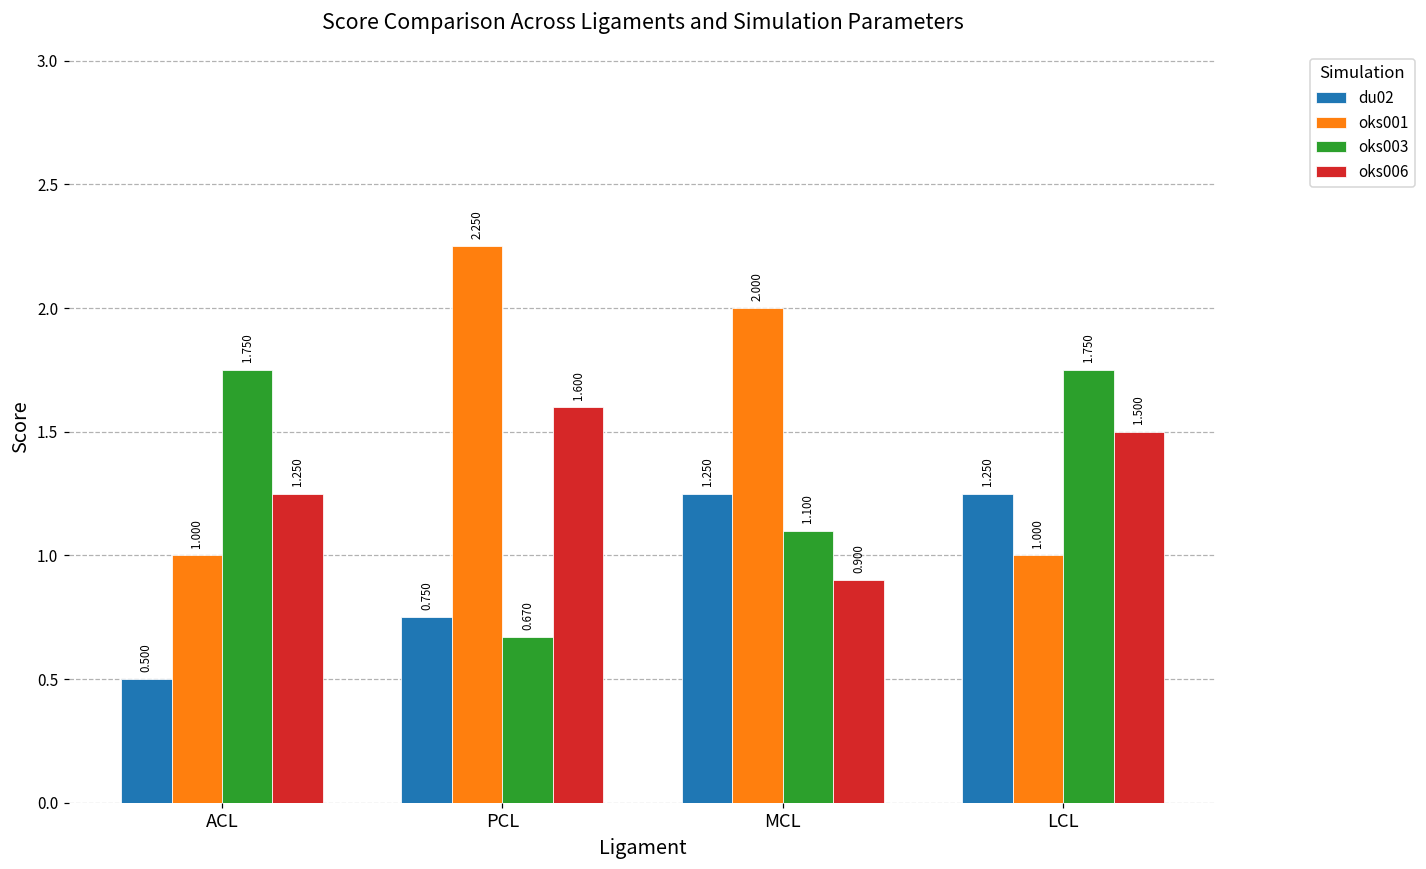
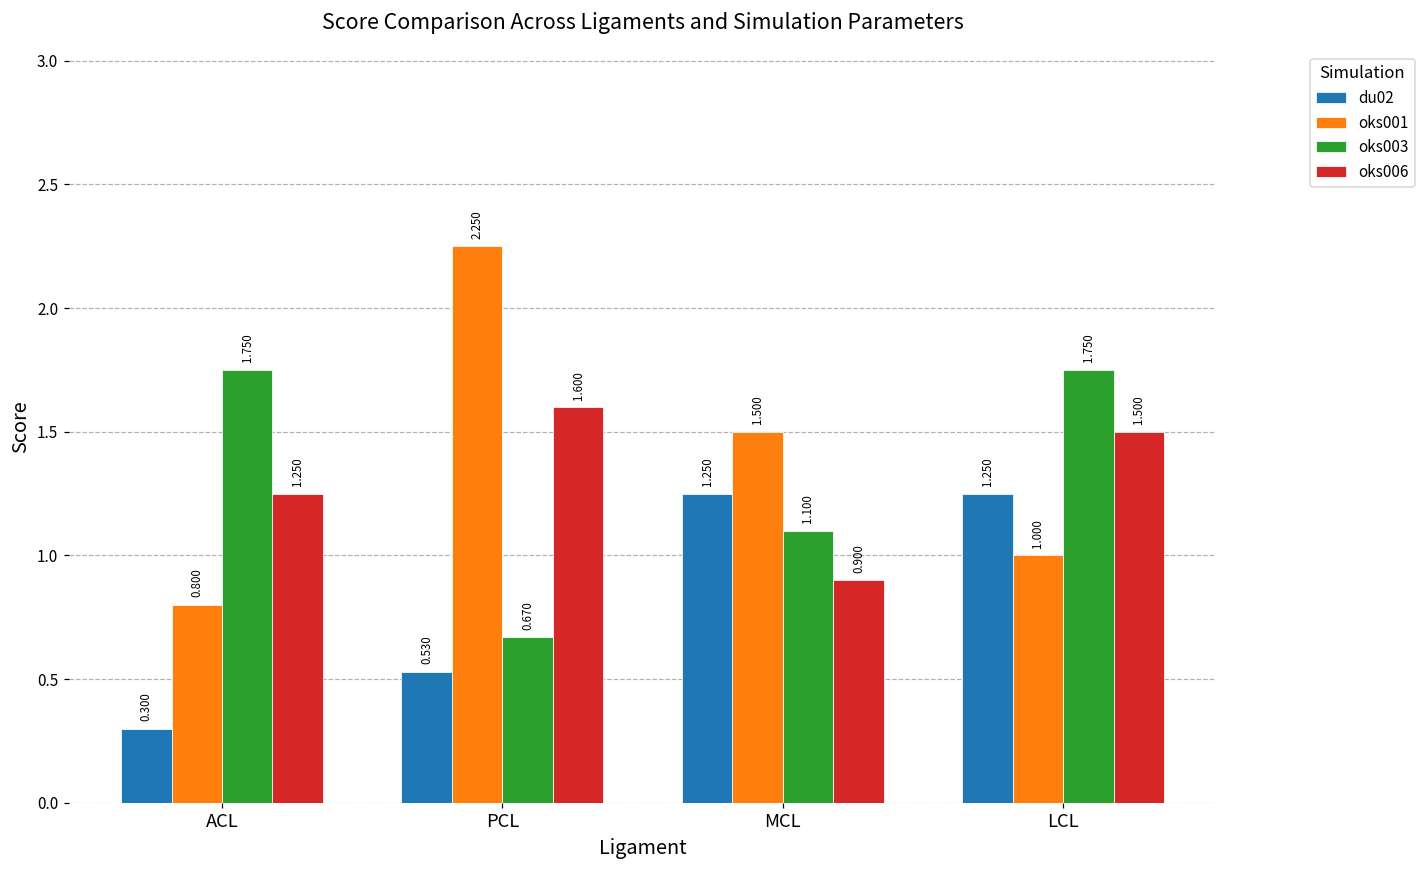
  {
    "du02": {
-     "ACL": 0.500,
-     "PCL": 0.750,
+     "ACL": 0.300,
+     "PCL": 0.530,
      "MCL": 1.250,
      "LCL": 1.250
    },
    "oks001": {
-     "ACL": 1.000,
+     "ACL": 0.800,
      "PCL": 2.250,
-     "MCL": 2.000,
+     "MCL": 1.500,
      "LCL": 1.000
    },
    "oks003": {
      "ACL": 1.750,
      "PCL": 0.670,
      "MCL": 1.100,
      "LCL": 1.750
    },
    "oks006": {
      "ACL": 1.250,
      "PCL": 1.600,
      "MCL": 0.900,
      "LCL": 1.500
    }
  }
